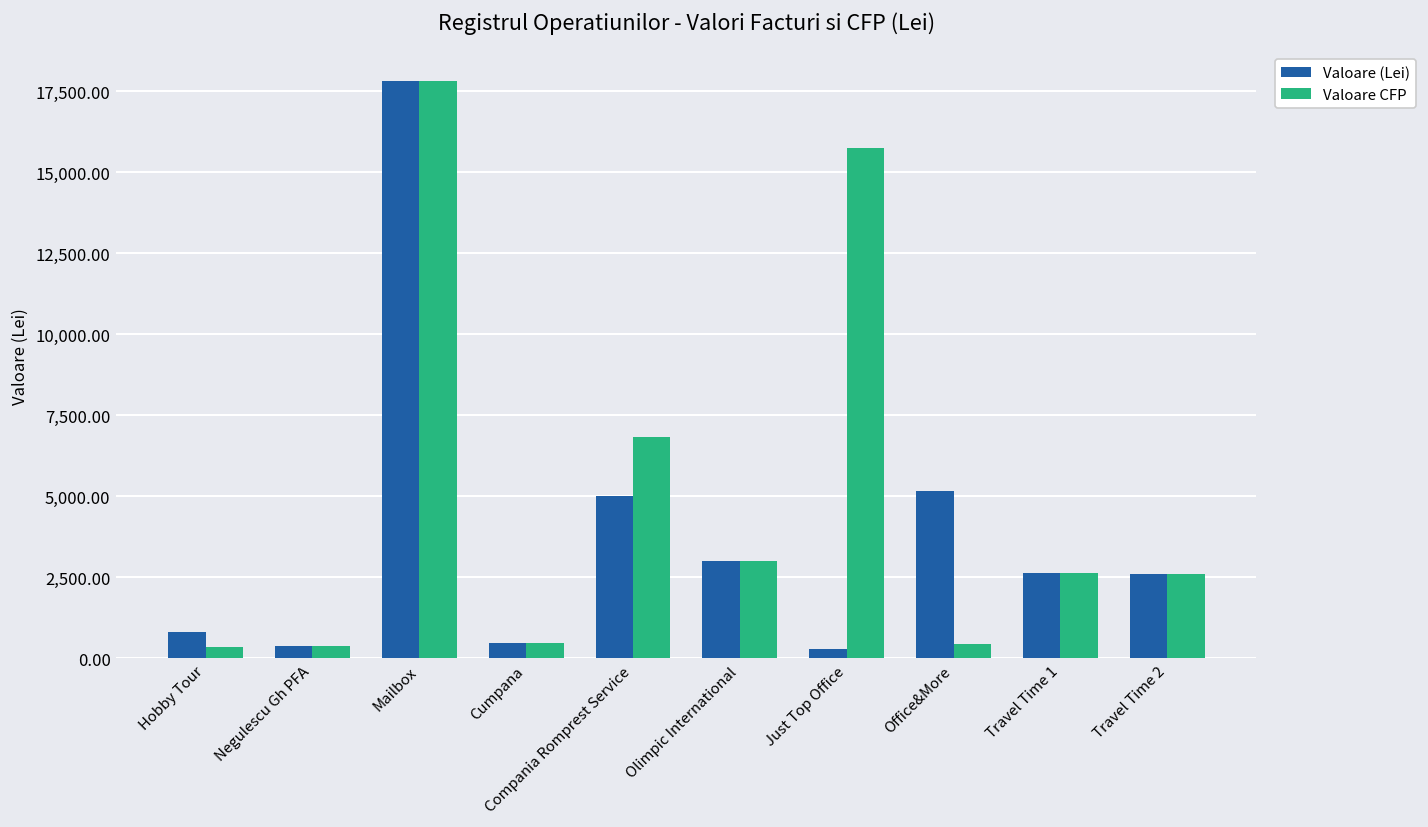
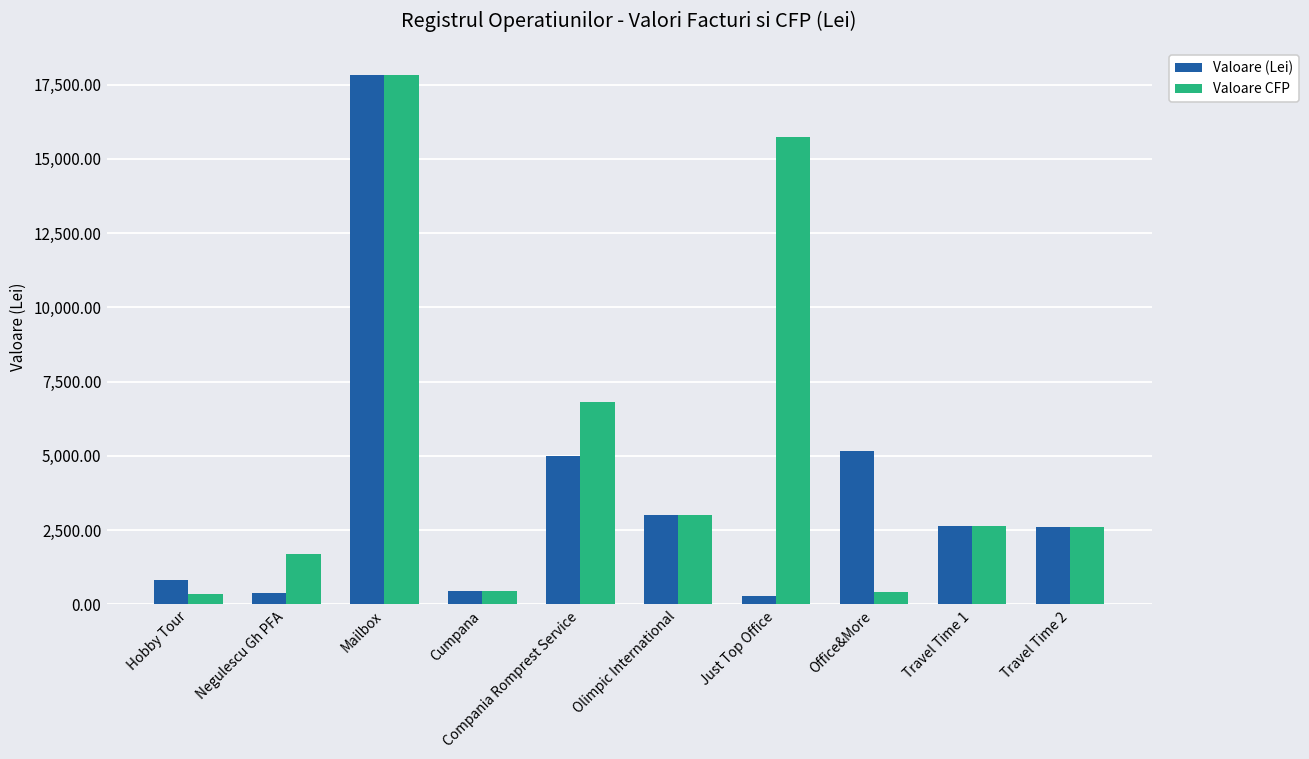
  {
    "Valoare (Lei)": {
      "Hobby Tour": "800",
      "Negulescu Gh PFA": "400",
      "Mailbox": "17,800",
      "Cumpana": "500",
      "Compania Romprest Service": "5,000",
      "Olimpic International": "3,000",
      "Just Top Office": "300",
      "Office&More": "5,200",
      "Travel Time 1": "2,600",
      "Travel Time 2": "2,600"
    },
    "Valoare CFP": {
      "Hobby Tour": "400",
-     "Negulescu Gh PFA": "400",
+     "Negulescu Gh PFA": "1,700",
      "Mailbox": "17,800",
      "Cumpana": "500",
      "Compania Romprest Service": "6,800",
      "Olimpic International": "3,000",
      "Just Top Office": "15,700",
      "Office&More": "400",
      "Travel Time 1": "2,600",
      "Travel Time 2": "2,600"
    }
  }
